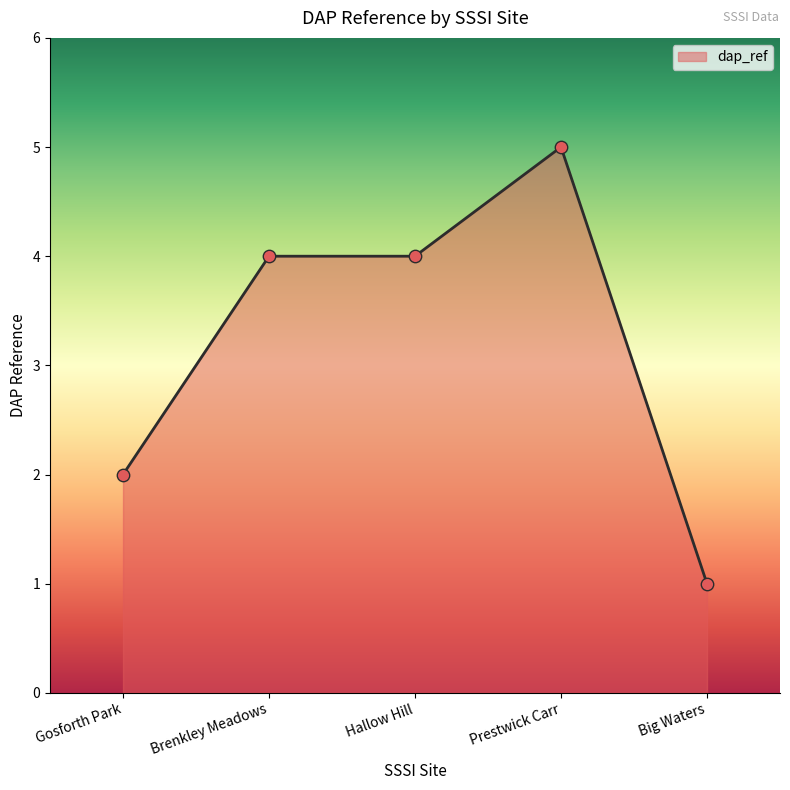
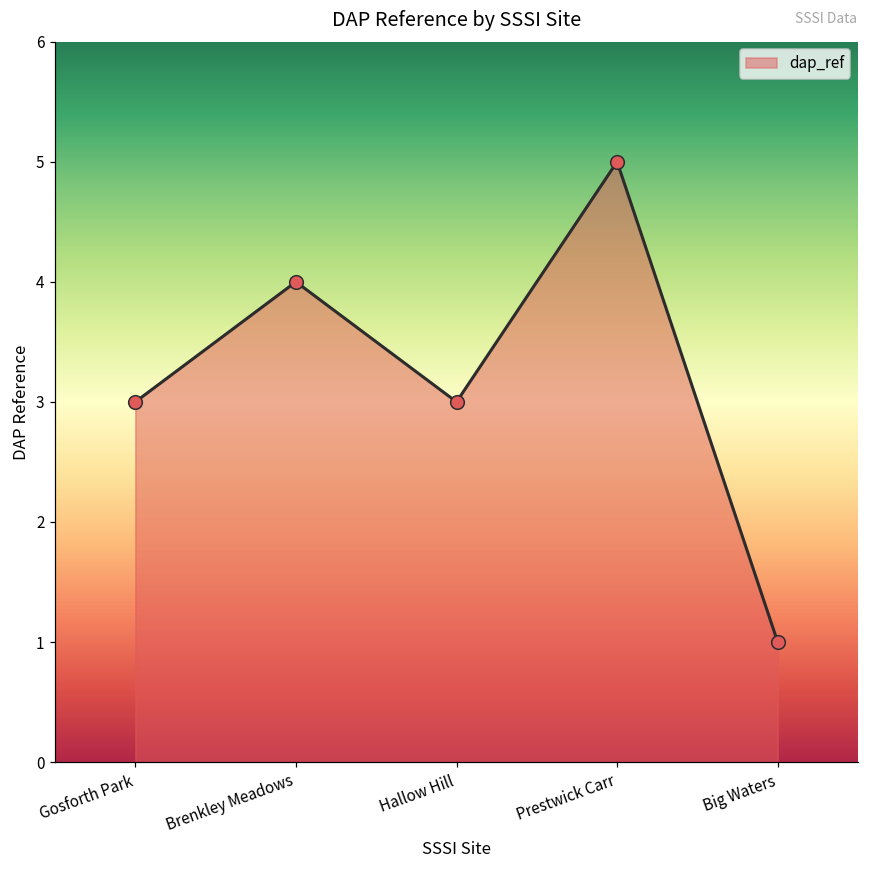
  {
-   "Gosforth Park": 2,
+   "Gosforth Park": 3,
    "Brenkley Meadows": 4,
-   "Hallow Hill": 4,
+   "Hallow Hill": 3,
    "Prestwick Carr": 5,
    "Big Waters": 1
  }
